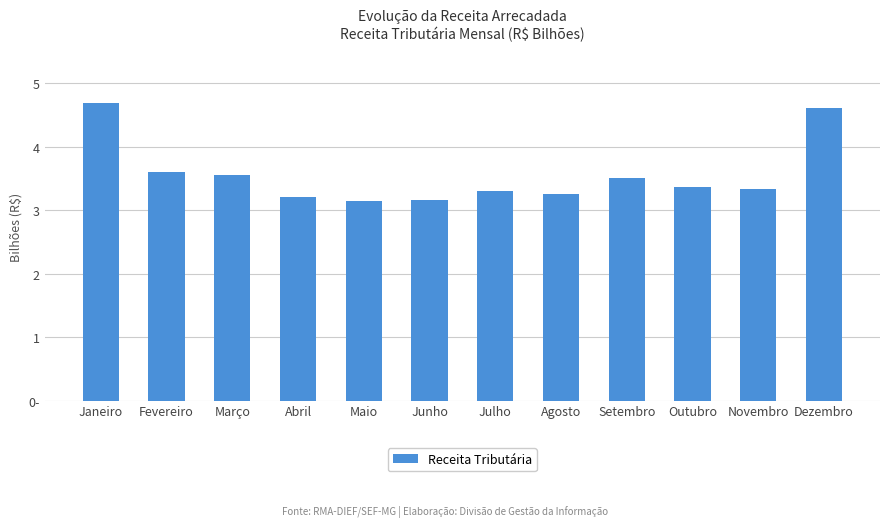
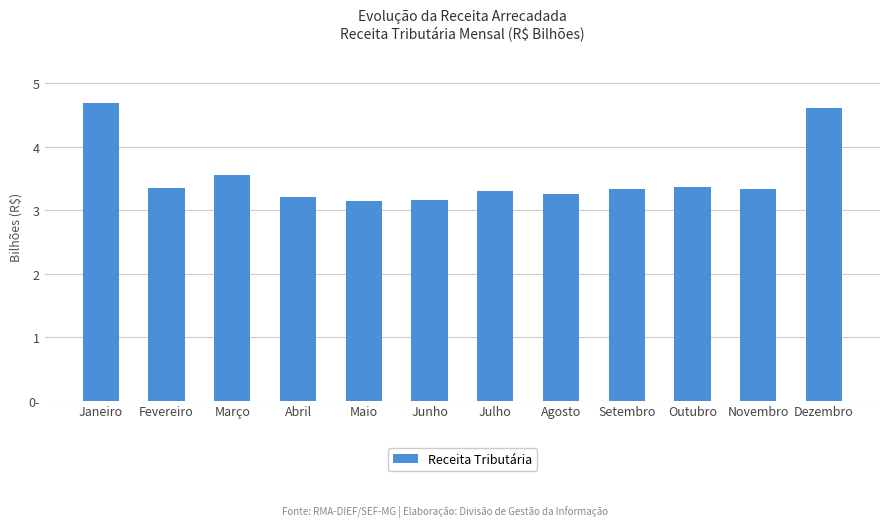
  {
    "Janeiro": 4.7,
-   "Fevereiro": 3.6,
+   "Fevereiro": 3.4,
    "Março": 3.6,
    "Abril": 3.2,
    "Maio": 3.1,
    "Junho": 3.2,
    "Julho": 3.3,
    "Agosto": 3.3,
-   "Setembro": 3.5,
+   "Setembro": 3.3,
    "Outubro": 3.4,
    "Novembro": 3.3,
    "Dezembro": 4.6
  }
